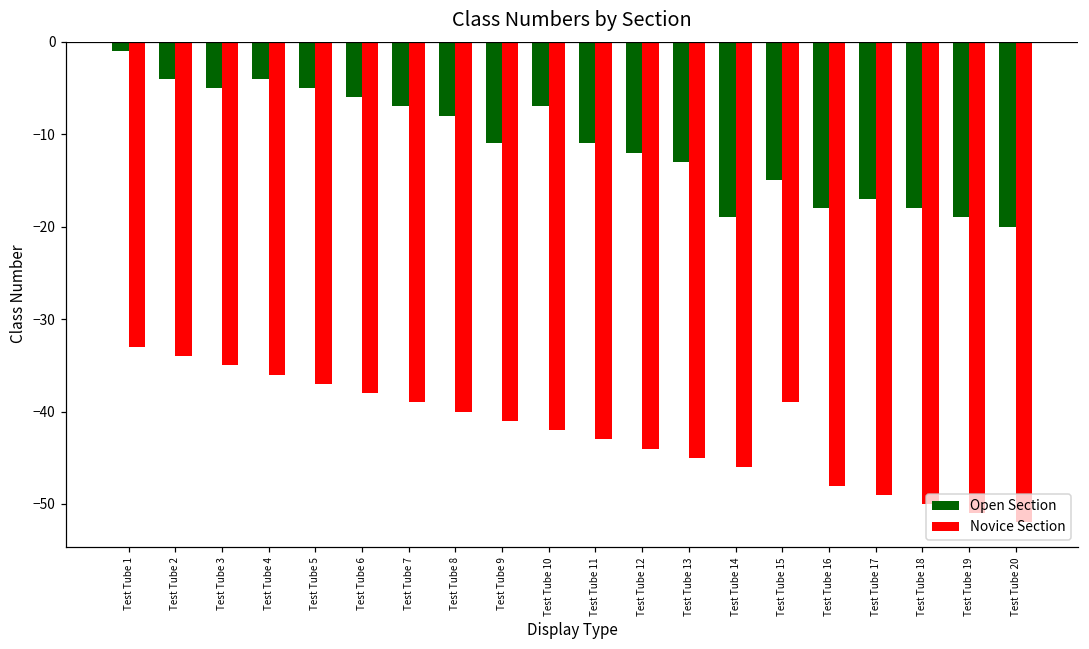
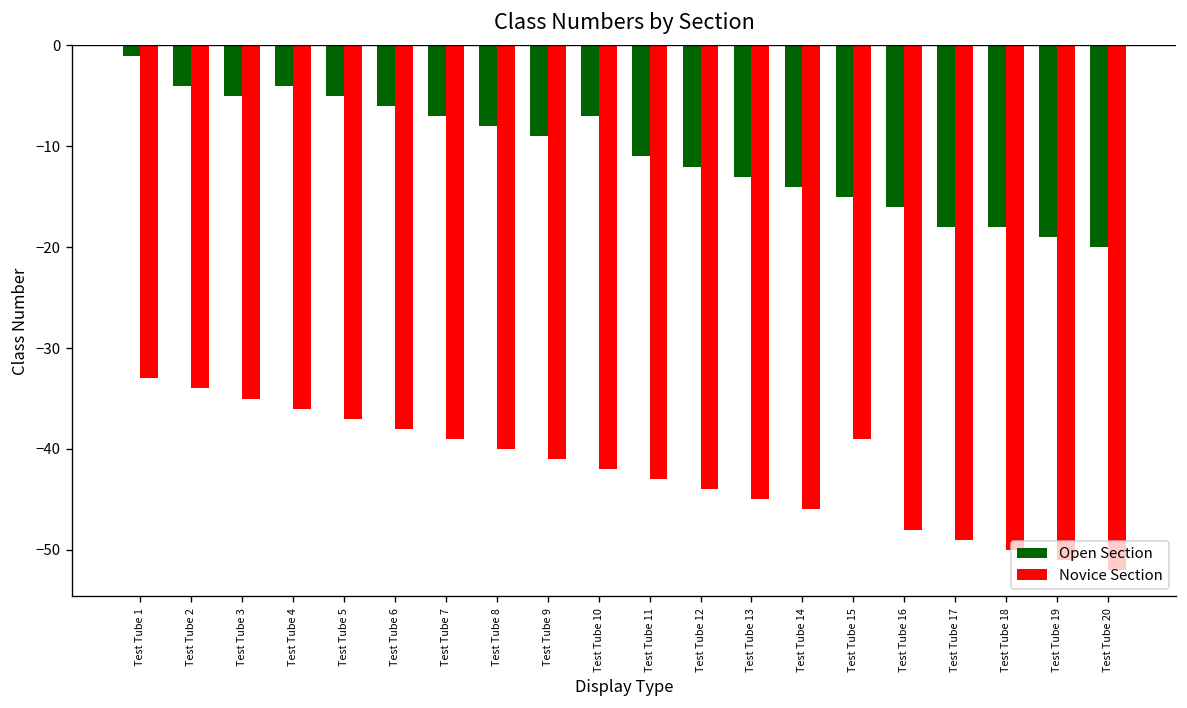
  {
    "Open Section": {
      "Test Tube 1": -1,
      "Test Tube 2": -4,
      "Test Tube 3": -5,
      "Test Tube 4": -4,
      "Test Tube 5": -5,
      "Test Tube 6": -6,
      "Test Tube 7": -7,
      "Test Tube 8": -8,
-     "Test Tube 9": -11,
+     "Test Tube 9": -9,
      "Test Tube 10": -7,
      "Test Tube 11": -11,
      "Test Tube 12": -12,
      "Test Tube 13": -13,
-     "Test Tube 14": -19,
+     "Test Tube 14": -14,
      "Test Tube 15": -15,
-     "Test Tube 16": -18,
-     "Test Tube 17": -17,
+     "Test Tube 16": -16,
+     "Test Tube 17": -18,
      "Test Tube 18": -18,
      "Test Tube 19": -19,
      "Test Tube 20": -20
    },
    "Novice Section": {
      "Test Tube 1": -33,
      "Test Tube 2": -34,
      "Test Tube 3": -35,
      "Test Tube 4": -36,
      "Test Tube 5": -37,
      "Test Tube 6": -38,
      "Test Tube 7": -39,
      "Test Tube 8": -40,
      "Test Tube 9": -41,
      "Test Tube 10": -42,
      "Test Tube 11": -43,
      "Test Tube 12": -44,
      "Test Tube 13": -45,
      "Test Tube 14": -46,
      "Test Tube 15": -39,
      "Test Tube 16": -48,
      "Test Tube 17": -49
    }
  }
